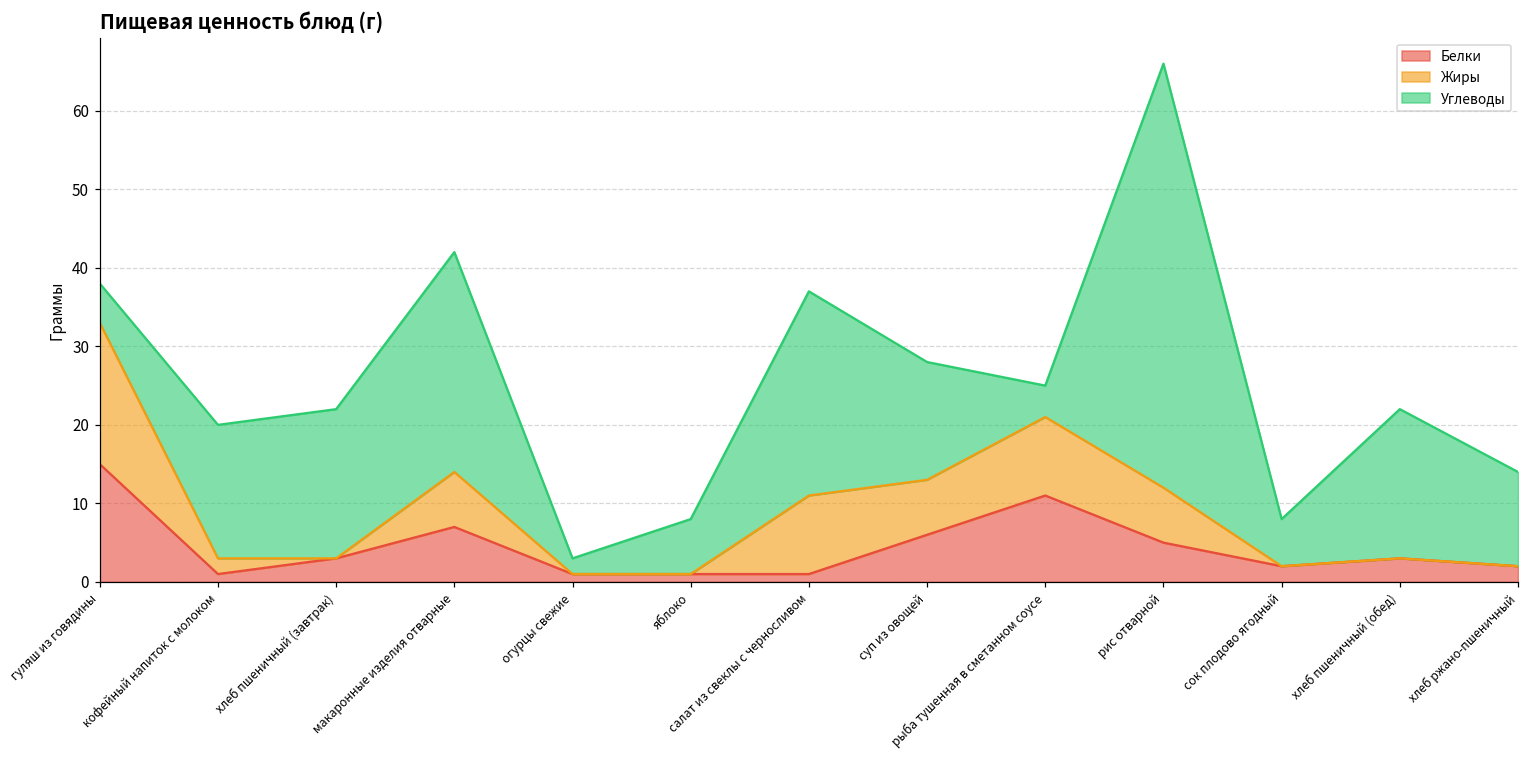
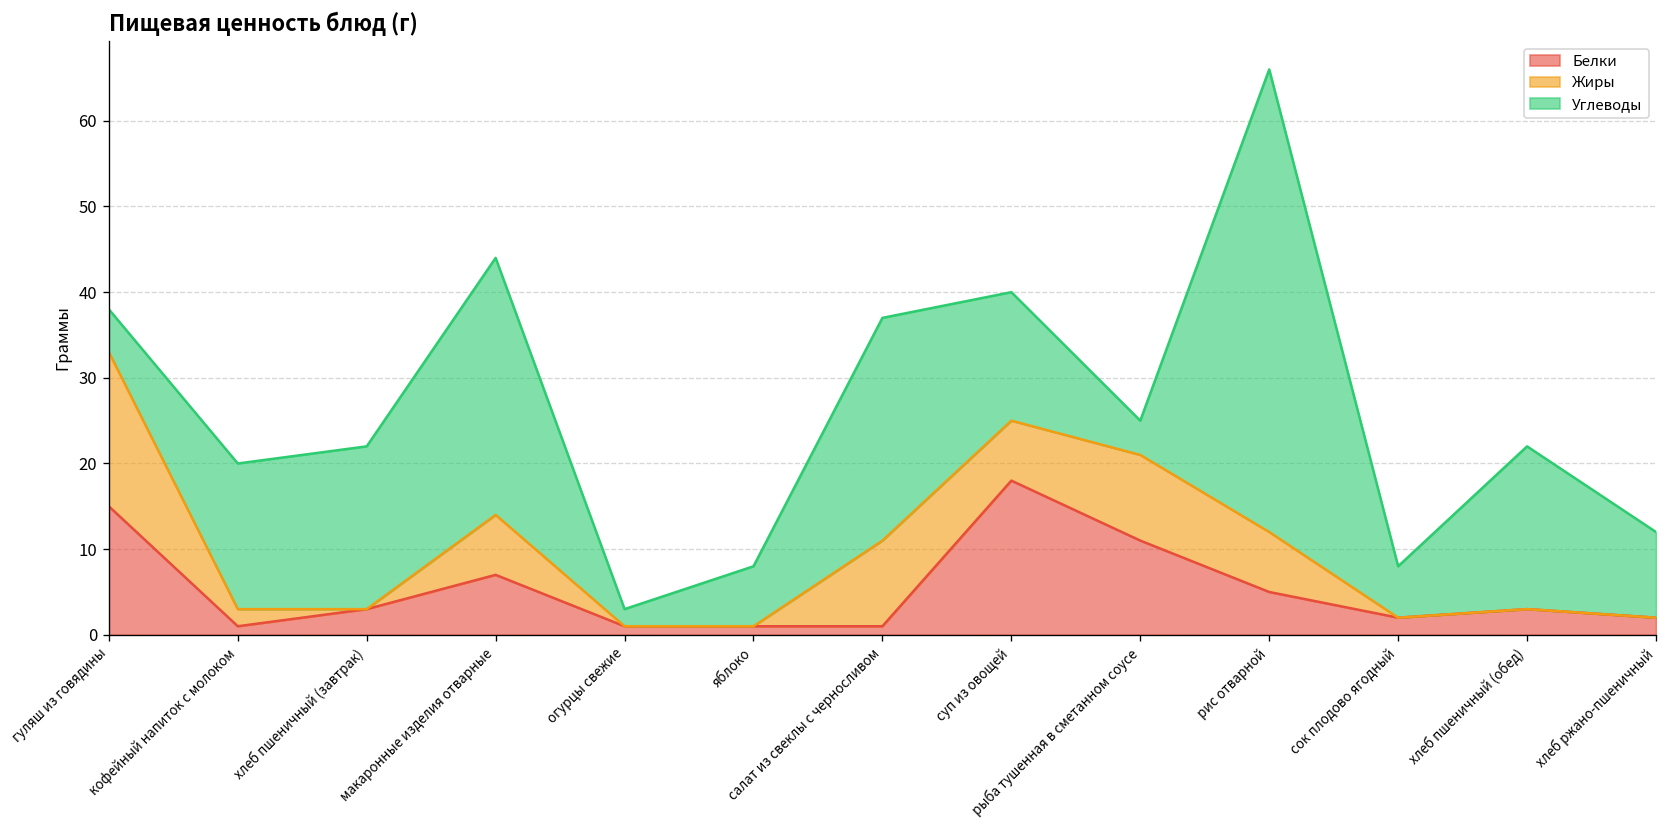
  {
    "Белки": {
      "гуляш из говядины": 15,
      "кофейный напиток с молоком": 1,
      "макаронные изделия отварные": 7,
      "салат из свеклы с черносливом": 1,
-     "суп из овощей": 6,
+     "суп из овощей": 18,
      "рыба тушенная в сметанном соусе": 11,
      "рис отварной": 5
    },
    "Жиры": {
      "гуляш из говядины": 18,
      "кофейный напиток с молоком": 2,
      "макаронные изделия отварные": 7,
      "салат из свеклы с черносливом": 10,
      "суп из овощей": 7,
      "рыба тушенная в сметанном соусе": 10,
      "рис отварной": 7
    },
    "Углеводы": {
      "гуляш из говядины": 5,
      "кофейный напиток с молоком": 17,
      "хлеб пшеничный (завтрак)": 19,
-     "макаронные изделия отварные": 28,
+     "макаронные изделия отварные": 30,
      "огурцы свежие": 2,
      "яблоко": 7,
      "салат из свеклы с черносливом": 26,
      "суп из овощей": 15,
      "рыба тушенная в сметанном соусе": 4,
      "рис отварной": 54,
      "сок плодово ягодный": 6,
      "хлеб пшеничный (обед)": 19,
-     "хлеб ржано-пшеничный": 12
+     "хлеб ржано-пшеничный": 10
    }
  }
